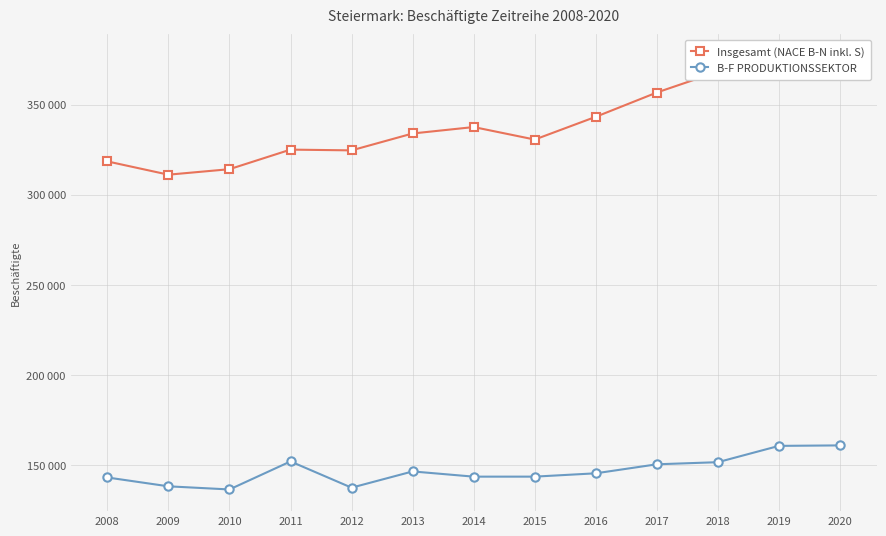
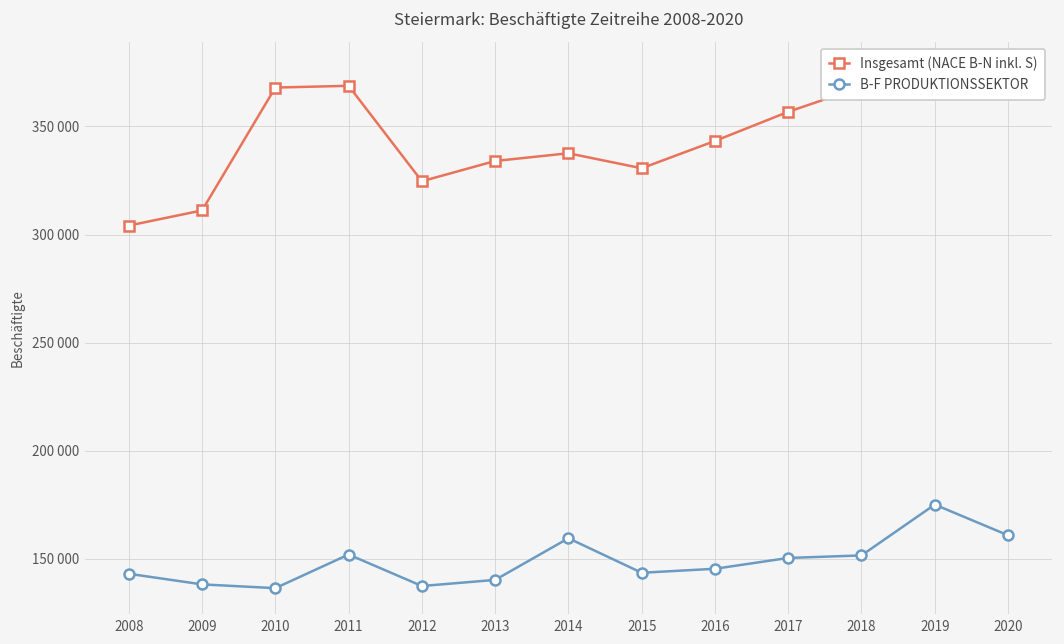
  {
    "Insgesamt (NACE B-N inkl. S)": {
-     "2008": 319000,
+     "2008": 304000,
      "2009": 311000,
-     "2010": 314000,
-     "2011": 325000,
+     "2010": 368000,
+     "2011": 369000,
      "2012": 325000,
      "2013": 334000,
      "2014": 338000,
      "2015": 331000,
      "2016": 343000,
      "2017": 357000
    },
    "B-F PRODUKTIONSSEKTOR": {
      "2008": 143000,
      "2009": 138000,
      "2010": 136000,
      "2011": 152000,
      "2012": 137000,
-     "2013": 146000,
-     "2014": 144000,
+     "2013": 140000,
+     "2014": 160000,
      "2015": 144000,
      "2016": 145000,
      "2017": 150000,
      "2018": 152000,
-     "2019": 161000,
+     "2019": 175000,
      "2020": 161000
    }
  }
